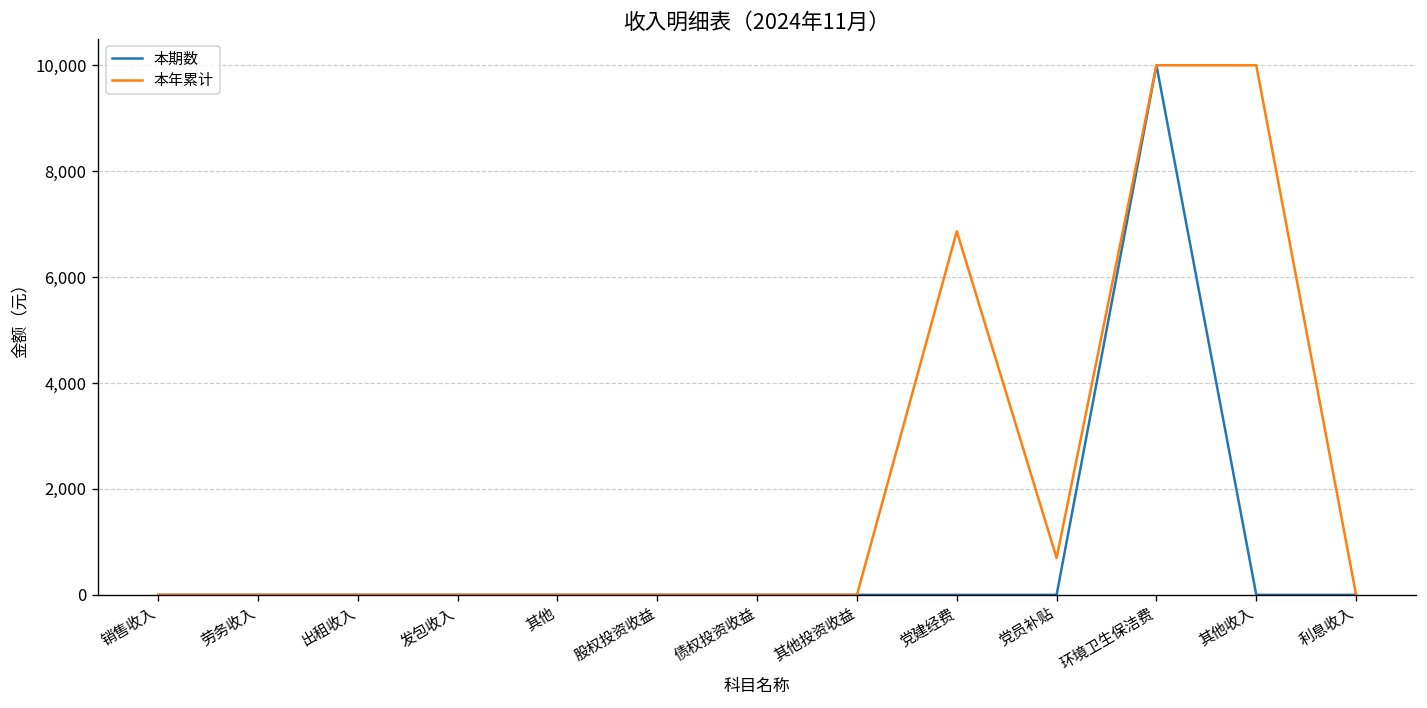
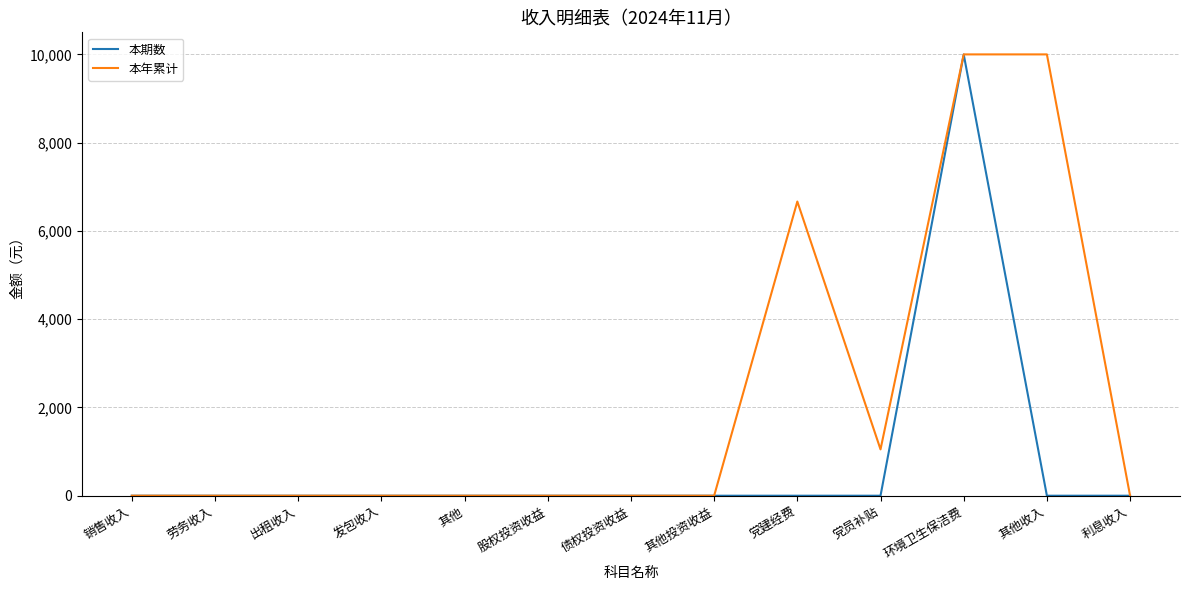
  {
    "本期数": {
      "党建经费": "0",
      "党员补贴": "0",
      "其他收入": "0"
    },
    "本年累计": {
-     "党建经费": "6,900",
-     "党员补贴": "700",
+     "党建经费": "6,700",
+     "党员补贴": "1,100",
      "其他收入": "10,000"
    }
  }
